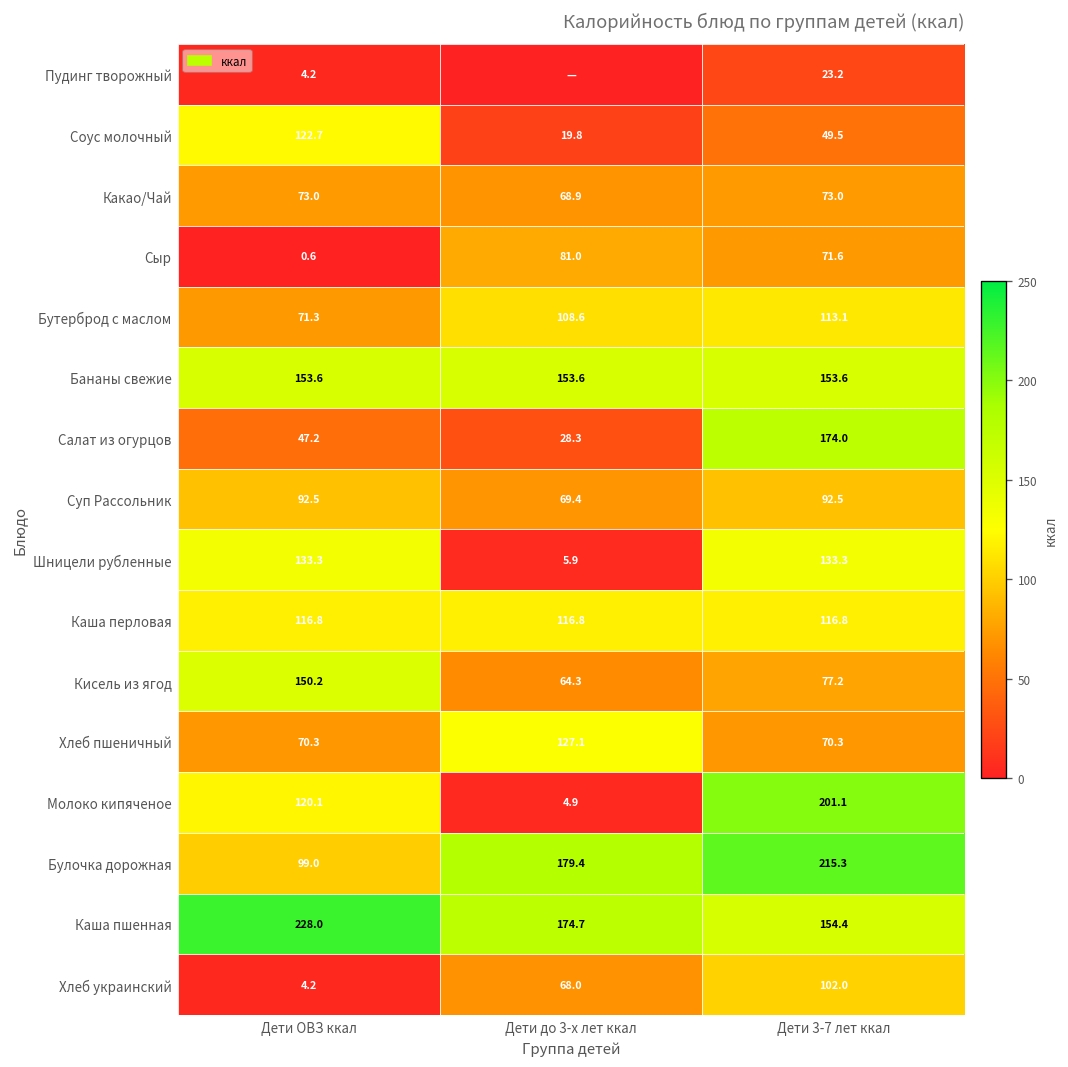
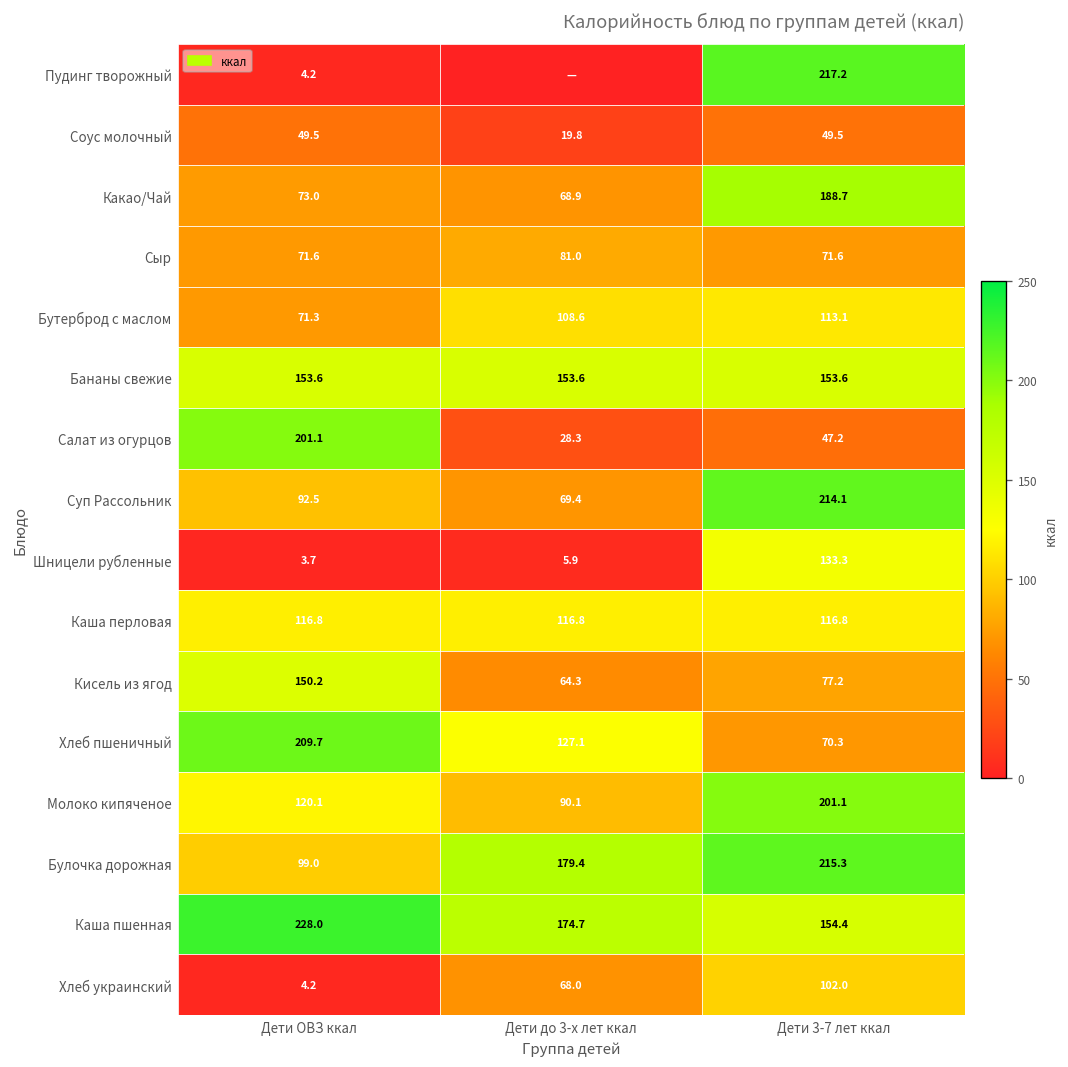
  {
    "Пудинг творожный": {
      "Дети ОВЗ ккал": 4.2,
-     "Дети 3-7 лет ккал": 23.2
+     "Дети 3-7 лет ккал": 217.2
    },
    "Соус молочный": {
-     "Дети ОВЗ ккал": 122.7,
+     "Дети ОВЗ ккал": 49.5,
      "Дети до 3-х лет ккал": 19.8,
      "Дети 3-7 лет ккал": 49.5
    },
    "Какао/Чай": {
      "Дети ОВЗ ккал": 73.0,
      "Дети до 3-х лет ккал": 68.9,
-     "Дети 3-7 лет ккал": 73.0
+     "Дети 3-7 лет ккал": 188.7
    },
    "Сыр": {
-     "Дети ОВЗ ккал": 0.6,
+     "Дети ОВЗ ккал": 71.6,
      "Дети до 3-х лет ккал": 81.0,
      "Дети 3-7 лет ккал": 71.6
    },
    "Бутерброд с маслом": {
      "Дети ОВЗ ккал": 71.3,
      "Дети до 3-х лет ккал": 108.6,
      "Дети 3-7 лет ккал": 113.1
    },
    "Бананы свежие": {
      "Дети ОВЗ ккал": 153.6,
      "Дети до 3-х лет ккал": 153.6,
      "Дети 3-7 лет ккал": 153.6
    },
    "Салат из огурцов": {
-     "Дети ОВЗ ккал": 47.2,
+     "Дети ОВЗ ккал": 201.1,
      "Дети до 3-х лет ккал": 28.3,
-     "Дети 3-7 лет ккал": 174.0
+     "Дети 3-7 лет ккал": 47.2
    },
    "Суп Рассольник": {
      "Дети ОВЗ ккал": 92.5,
      "Дети до 3-х лет ккал": 69.4,
-     "Дети 3-7 лет ккал": 92.5
+     "Дети 3-7 лет ккал": 214.1
    },
    "Шницели рубленные": {
-     "Дети ОВЗ ккал": 133.3,
+     "Дети ОВЗ ккал": 3.7,
      "Дети до 3-х лет ккал": 5.9,
      "Дети 3-7 лет ккал": 133.3
    },
    "Каша перловая": {
      "Дети ОВЗ ккал": 116.8,
      "Дети до 3-х лет ккал": 116.8,
      "Дети 3-7 лет ккал": 116.8
    },
    "Кисель из ягод": {
      "Дети ОВЗ ккал": 150.2,
      "Дети до 3-х лет ккал": 64.3,
      "Дети 3-7 лет ккал": 77.2
    },
    "Хлеб пшеничный": {
-     "Дети ОВЗ ккал": 70.3,
+     "Дети ОВЗ ккал": 209.7,
      "Дети до 3-х лет ккал": 127.1,
      "Дети 3-7 лет ккал": 70.3
    },
    "Молоко кипяченое": {
      "Дети ОВЗ ккал": 120.1,
-     "Дети до 3-х лет ккал": 4.9,
+     "Дети до 3-х лет ккал": 90.1,
      "Дети 3-7 лет ккал": 201.1
    },
    "Булочка дорожная": {
      "Дети ОВЗ ккал": 99.0,
      "Дети до 3-х лет ккал": 179.4,
      "Дети 3-7 лет ккал": 215.3
    },
    "Каша пшенная": {
      "Дети ОВЗ ккал": 228.0,
      "Дети до 3-х лет ккал": 174.7,
      "Дети 3-7 лет ккал": 154.4
    },
    "Хлеб украинский": {
      "Дети ОВЗ ккал": 4.2,
      "Дети до 3-х лет ккал": 68.0,
      "Дети 3-7 лет ккал": 102.0
    }
  }
